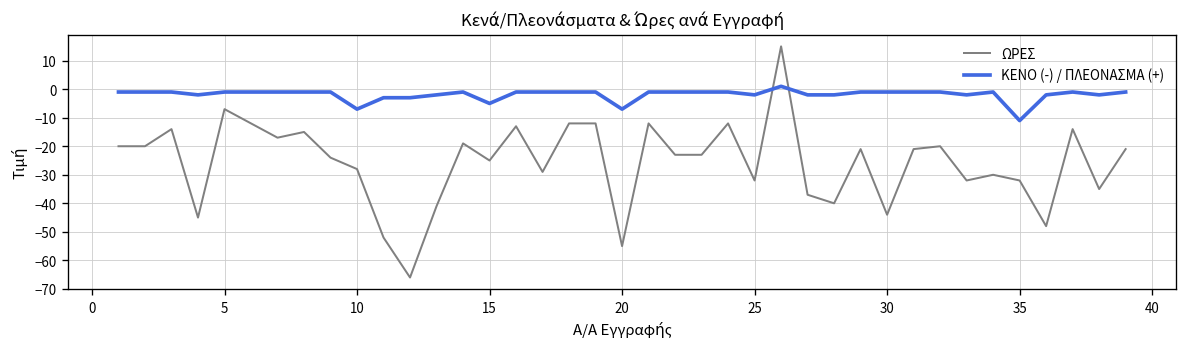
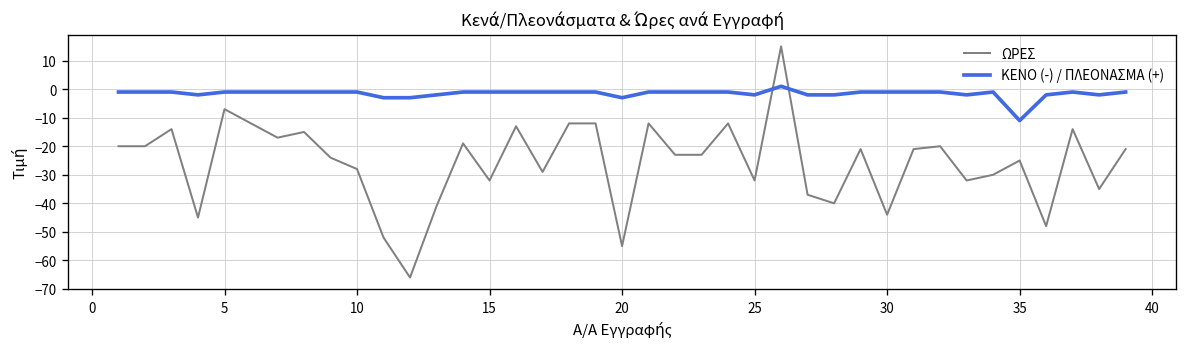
  {
    "ΩΡΕΣ": {
      "5": -7,
      "10": -28,
-     "15": -25,
+     "15": -32,
      "20": -55,
      "25": -32,
      "30": -44,
-     "35": -32
+     "35": -25
    },
    "ΚΕΝΟ (-) / ΠΛΕΟΝΑΣΜΑ (+)": {
      "5": -1,
-     "10": -7,
-     "15": -5,
-     "20": -7,
+     "10": -1,
+     "15": -1,
+     "20": -3,
      "25": -2,
      "30": -1,
      "35": -11
    }
  }
